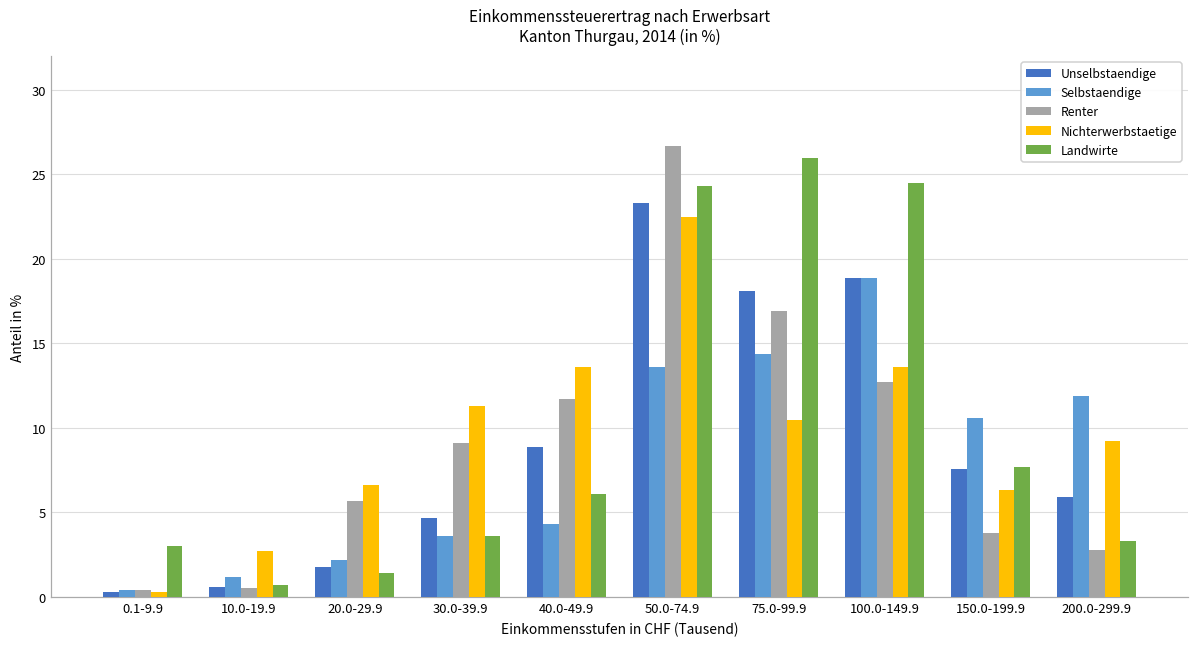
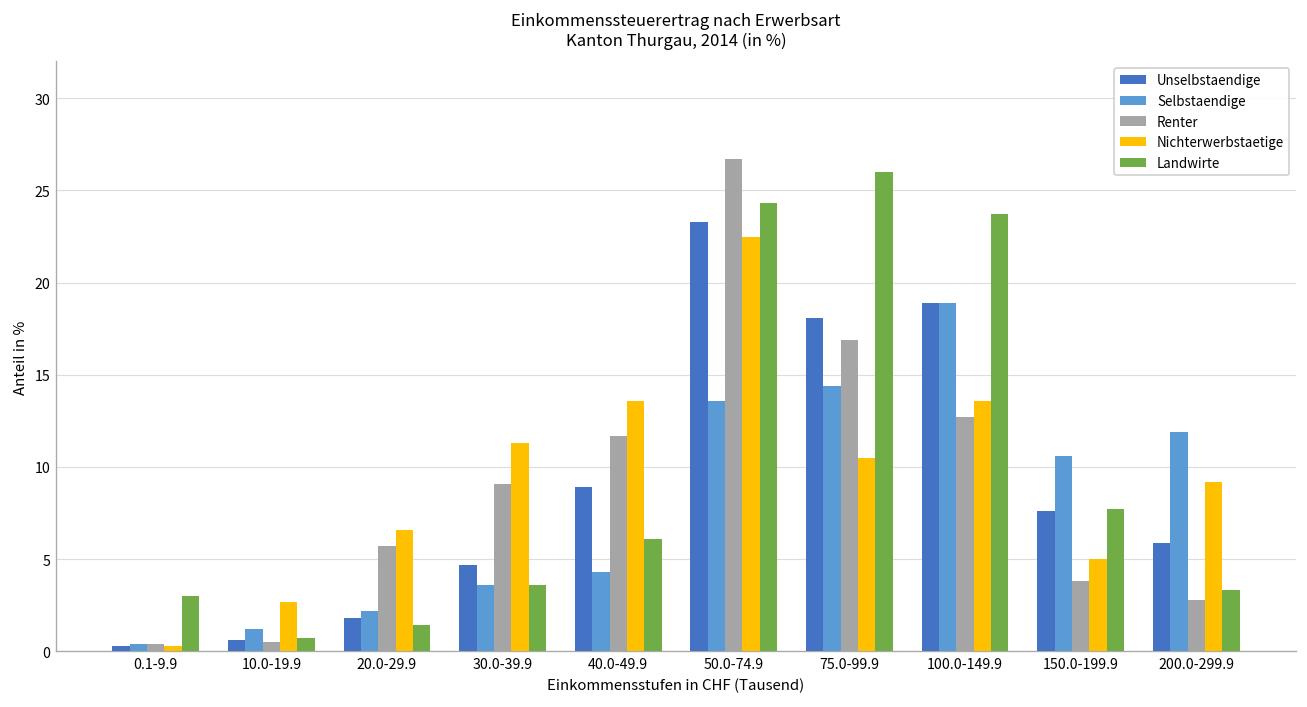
  {
    "Renter": {
      "0.1-9.9": 0.4,
      "10.0-19.9": 0.5,
      "20.0-29.9": 5.7,
      "30.0-39.9": 9.1,
      "40.0-49.9": 11.7,
      "50.0-74.9": 26.7,
      "75.0-99.9": 16.9,
      "100.0-149.9": 12.7,
      "150.0-199.9": 3.8,
      "200.0-299.9": 2.8
    },
    "Nichterwerbstaetige": {
      "0.1-9.9": 0.3,
      "10.0-19.9": 2.7,
      "20.0-29.9": 6.6,
      "30.0-39.9": 11.3,
      "40.0-49.9": 13.6,
      "50.0-74.9": 22.5,
      "75.0-99.9": 10.5,
      "100.0-149.9": 13.6,
-     "150.0-199.9": 6.3,
+     "150.0-199.9": 5.0,
      "200.0-299.9": 9.2
    },
    "Landwirte": {
      "0.1-9.9": 3.0,
      "10.0-19.9": 0.7,
      "20.0-29.9": 1.4,
      "30.0-39.9": 3.6,
      "40.0-49.9": 6.1,
      "50.0-74.9": 24.3,
      "75.0-99.9": 26.0,
-     "100.0-149.9": 24.5,
+     "100.0-149.9": 23.7,
      "150.0-199.9": 7.7,
      "200.0-299.9": 3.3
    }
  }
